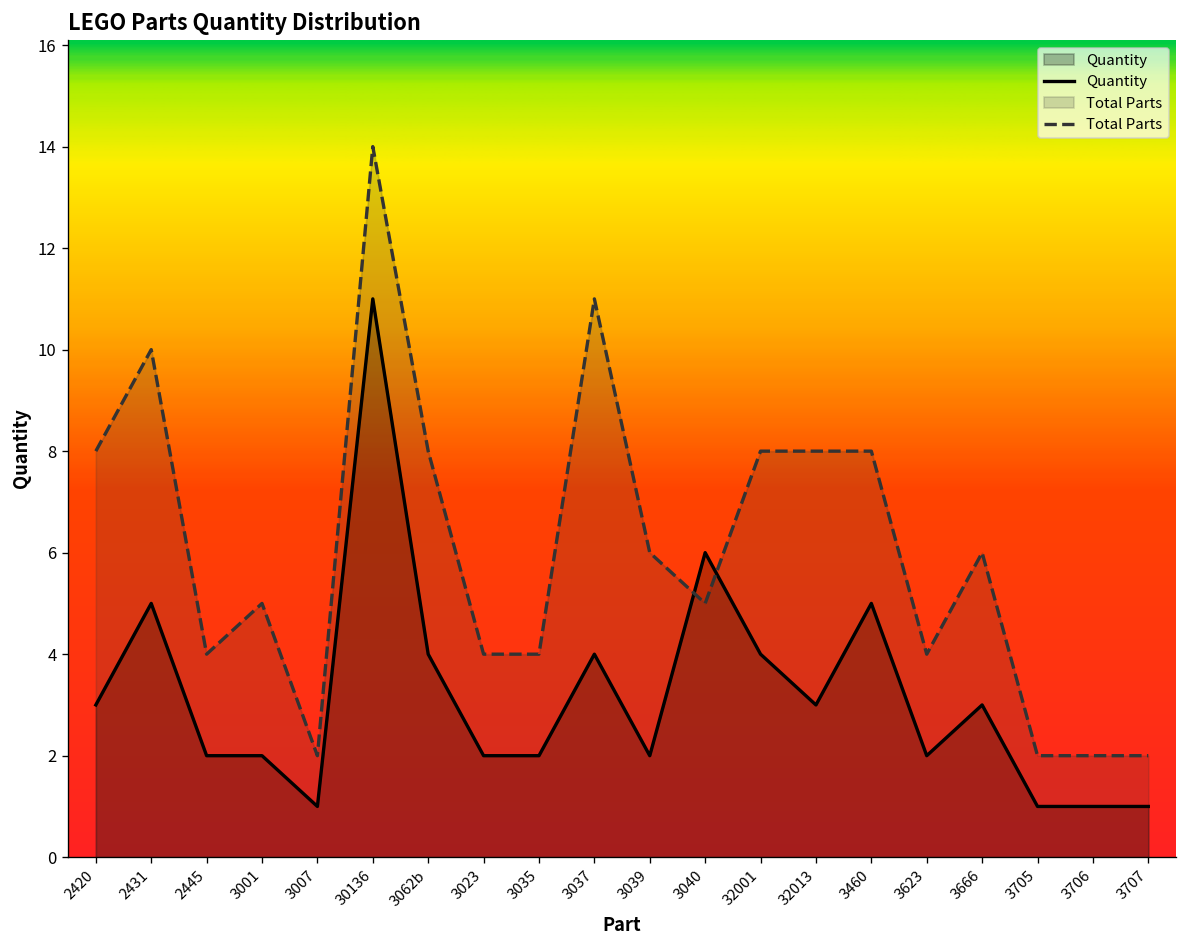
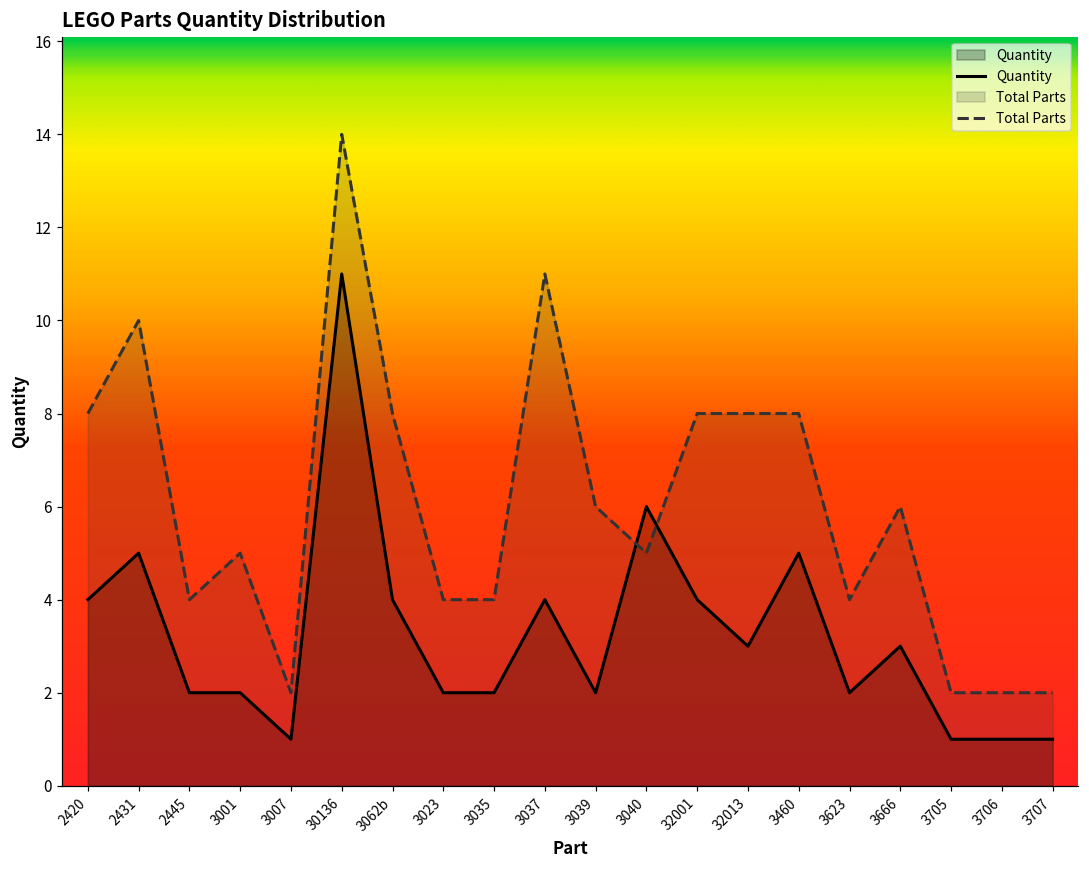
  {
    "Quantity": {
-     "2420": 3,
+     "2420": 4,
      "2431": 5,
      "2445": 2,
      "3001": 2,
      "3007": 1,
      "30136": 11,
      "3062b": 4,
      "3023": 2,
      "3035": 2,
      "3037": 4,
      "3039": 2,
      "3040": 6,
      "32001": 4,
      "32013": 3,
      "3460": 5,
      "3623": 2,
      "3666": 3,
      "3705": 1,
      "3706": 1,
      "3707": 1
    },
    "Total Parts": {
      "2420": 8,
      "2431": 10,
      "2445": 4,
      "3001": 5,
      "3007": 2,
      "30136": 14,
      "3062b": 8,
      "3023": 4,
      "3035": 4,
      "3037": 11,
      "3039": 6,
      "3040": 5,
      "32001": 8,
      "32013": 8,
      "3460": 8,
      "3623": 4,
      "3666": 6,
      "3705": 2,
      "3706": 2,
      "3707": 2
    }
  }
